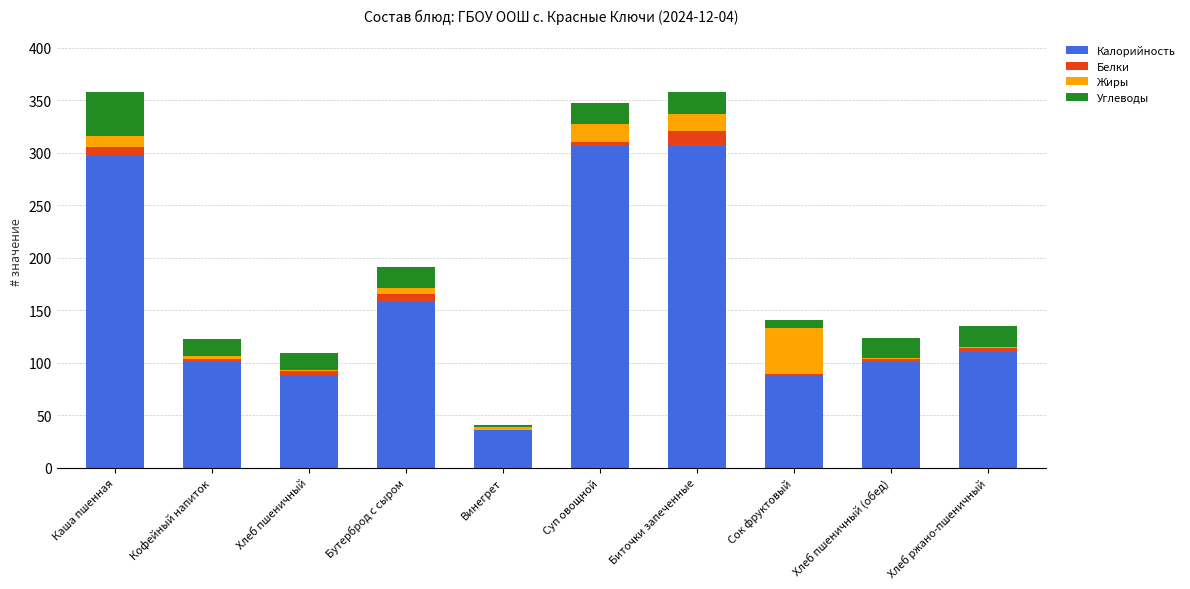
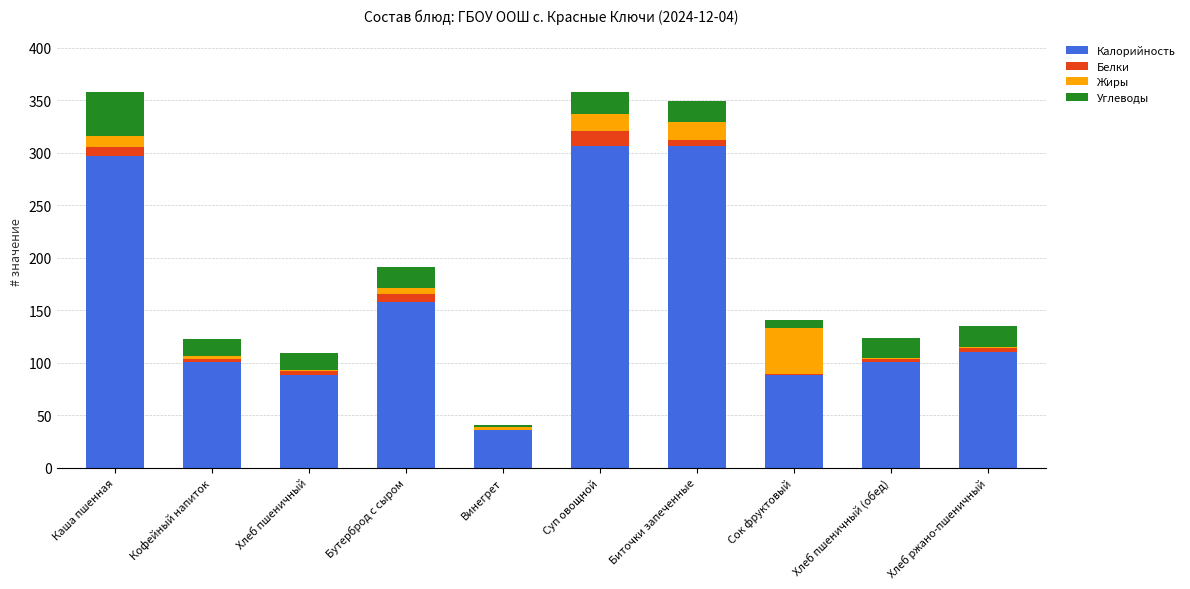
  {
    "Калорийность": {
      "Каша пшенная": 297,
      "Кофейный напиток": 101,
      "Хлеб пшеничный": 89,
      "Бутерброд с сыром": 158,
      "Винегрет": 35,
      "Суп овощной": 306,
      "Биточки запеченные": 306,
      "Сок фруктовый": 88,
      "Хлеб пшеничный (обед)": 101,
      "Хлеб ржано-пшеничный": 110
    },
    "Белки": {
      "Каша пшенная": 8,
      "Кофейный напиток": 3,
      "Хлеб пшеничный": 3,
      "Бутерброд с сыром": 7,
-     "Суп овощной": 4,
-     "Биточки запеченные": 14,
+     "Суп овощной": 14,
+     "Биточки запеченные": 6,
      "Хлеб пшеничный (обед)": 3,
      "Хлеб ржано-пшеничный": 3
    },
    "Жиры": {
      "Каша пшенная": 11,
      "Кофейный напиток": 3,
      "Бутерброд с сыром": 6,
      "Винегрет": 3,
      "Суп овощной": 17,
      "Биточки запеченные": 17,
      "Сок фруктовый": 44
    },
    "Углеводы": {
      "Каша пшенная": 42,
      "Кофейный напиток": 16,
      "Хлеб пшеничный": 16,
      "Бутерброд с сыром": 20,
      "Суп овощной": 20,
      "Биточки запеченные": 20,
      "Сок фруктовый": 8,
      "Хлеб пшеничный (обед)": 20,
      "Хлеб ржано-пшеничный": 20
    }
  }
